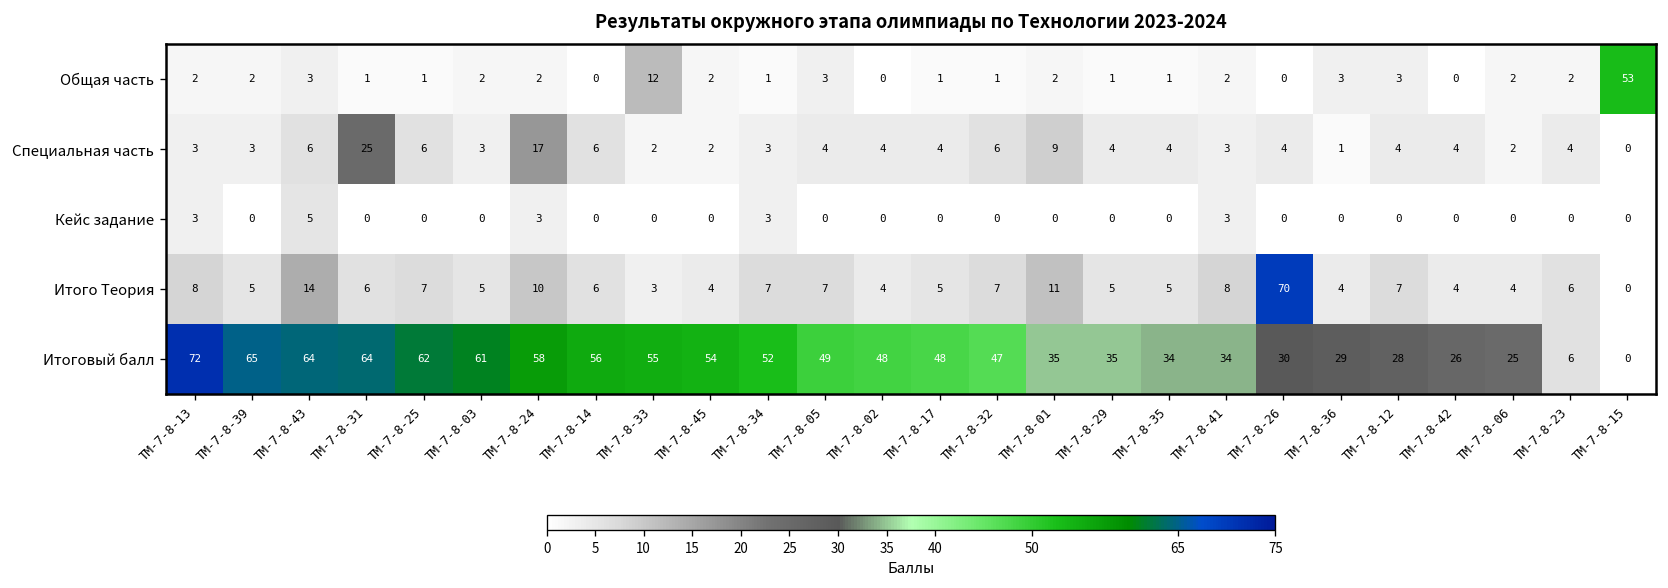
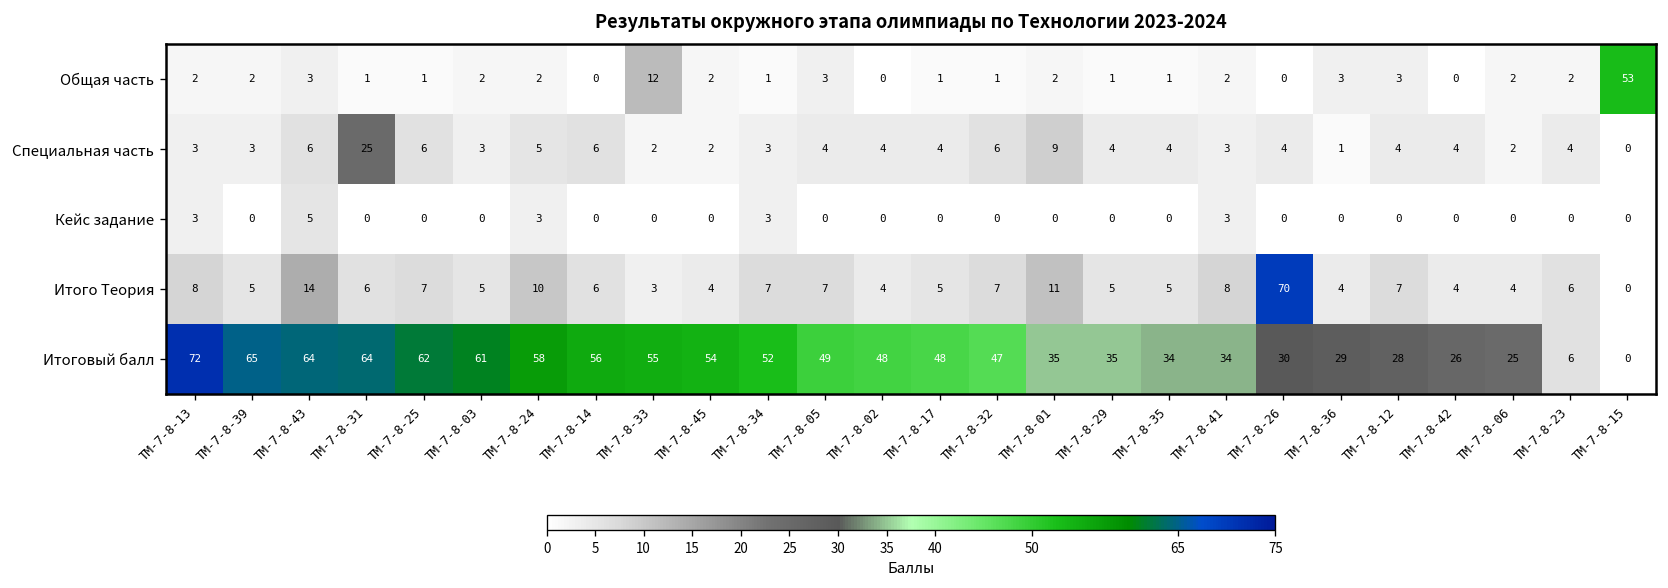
  {
    "Общая часть": {
      "ТМ-7-8-13": 2,
      "ТМ-7-8-39": 2,
      "ТМ-7-8-43": 3,
      "ТМ-7-8-31": 1,
      "ТМ-7-8-25": 1,
      "ТМ-7-8-03": 2,
      "ТМ-7-8-24": 2,
      "ТМ-7-8-14": 0,
      "ТМ-7-8-33": 12,
      "ТМ-7-8-45": 2,
      "ТМ-7-8-34": 1,
      "ТМ-7-8-05": 3,
      "ТМ-7-8-02": 0,
      "ТМ-7-8-17": 1,
      "ТМ-7-8-32": 1,
      "ТМ-7-8-01": 2,
      "ТМ-7-8-29": 1,
      "ТМ-7-8-35": 1,
      "ТМ-7-8-41": 2,
      "ТМ-7-8-26": 0,
      "ТМ-7-8-36": 3,
      "ТМ-7-8-12": 3,
      "ТМ-7-8-42": 0,
      "ТМ-7-8-06": 2,
      "ТМ-7-8-23": 2,
      "ТМ-7-8-15": 53
    },
    "Специальная часть": {
      "ТМ-7-8-13": 3,
      "ТМ-7-8-39": 3,
      "ТМ-7-8-43": 6,
      "ТМ-7-8-31": 25,
      "ТМ-7-8-25": 6,
      "ТМ-7-8-03": 3,
-     "ТМ-7-8-24": 17,
+     "ТМ-7-8-24": 5,
      "ТМ-7-8-14": 6,
      "ТМ-7-8-33": 2,
      "ТМ-7-8-45": 2,
      "ТМ-7-8-34": 3,
      "ТМ-7-8-05": 4,
      "ТМ-7-8-02": 4,
      "ТМ-7-8-17": 4,
      "ТМ-7-8-32": 6,
      "ТМ-7-8-01": 9,
      "ТМ-7-8-29": 4,
      "ТМ-7-8-35": 4,
      "ТМ-7-8-41": 3,
      "ТМ-7-8-26": 4,
      "ТМ-7-8-36": 1,
      "ТМ-7-8-12": 4,
      "ТМ-7-8-42": 4,
      "ТМ-7-8-06": 2,
      "ТМ-7-8-23": 4,
      "ТМ-7-8-15": 0
    },
    "Кейс задание": {
      "ТМ-7-8-13": 3,
      "ТМ-7-8-39": 0,
      "ТМ-7-8-43": 5,
      "ТМ-7-8-31": 0,
      "ТМ-7-8-25": 0,
      "ТМ-7-8-03": 0,
      "ТМ-7-8-24": 3,
      "ТМ-7-8-14": 0,
      "ТМ-7-8-33": 0,
      "ТМ-7-8-45": 0,
      "ТМ-7-8-34": 3,
      "ТМ-7-8-05": 0,
      "ТМ-7-8-02": 0,
      "ТМ-7-8-17": 0,
      "ТМ-7-8-32": 0,
      "ТМ-7-8-01": 0,
      "ТМ-7-8-29": 0,
      "ТМ-7-8-35": 0,
      "ТМ-7-8-41": 3,
      "ТМ-7-8-26": 0,
      "ТМ-7-8-36": 0,
      "ТМ-7-8-12": 0,
      "ТМ-7-8-42": 0,
      "ТМ-7-8-06": 0,
      "ТМ-7-8-23": 0,
      "ТМ-7-8-15": 0
    },
    "Итого Теория": {
      "ТМ-7-8-13": 8,
      "ТМ-7-8-39": 5,
      "ТМ-7-8-43": 14,
      "ТМ-7-8-31": 6,
      "ТМ-7-8-25": 7,
      "ТМ-7-8-03": 5,
      "ТМ-7-8-24": 10,
      "ТМ-7-8-14": 6,
      "ТМ-7-8-33": 3,
      "ТМ-7-8-45": 4,
      "ТМ-7-8-34": 7,
      "ТМ-7-8-05": 7,
      "ТМ-7-8-02": 4,
      "ТМ-7-8-17": 5,
      "ТМ-7-8-32": 7,
      "ТМ-7-8-01": 11,
      "ТМ-7-8-29": 5,
      "ТМ-7-8-35": 5,
      "ТМ-7-8-41": 8,
      "ТМ-7-8-26": 70,
      "ТМ-7-8-36": 4,
      "ТМ-7-8-12": 7,
      "ТМ-7-8-42": 4,
      "ТМ-7-8-06": 4,
      "ТМ-7-8-23": 6,
      "ТМ-7-8-15": 0
    },
    "Итоговый балл": {
      "ТМ-7-8-13": 72,
      "ТМ-7-8-39": 65,
      "ТМ-7-8-43": 64,
      "ТМ-7-8-31": 64,
      "ТМ-7-8-25": 62,
      "ТМ-7-8-03": 61,
      "ТМ-7-8-24": 58,
      "ТМ-7-8-14": 56,
      "ТМ-7-8-33": 55,
      "ТМ-7-8-45": 54,
      "ТМ-7-8-34": 52,
      "ТМ-7-8-05": 49,
      "ТМ-7-8-02": 48,
      "ТМ-7-8-17": 48,
      "ТМ-7-8-32": 47,
      "ТМ-7-8-01": 35,
      "ТМ-7-8-29": 35,
      "ТМ-7-8-35": 34,
      "ТМ-7-8-41": 34,
      "ТМ-7-8-26": 30,
      "ТМ-7-8-36": 29,
      "ТМ-7-8-12": 28,
      "ТМ-7-8-42": 26,
      "ТМ-7-8-06": 25,
      "ТМ-7-8-23": 6,
      "ТМ-7-8-15": 0
    }
  }
